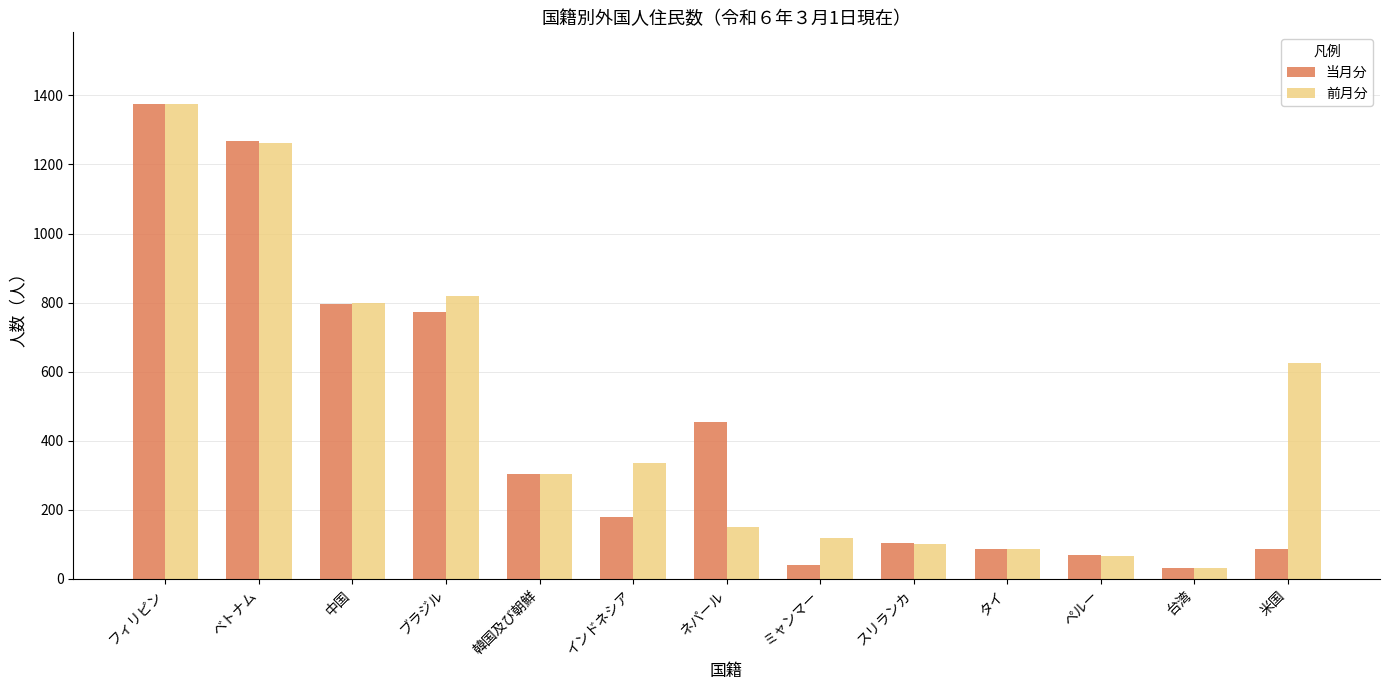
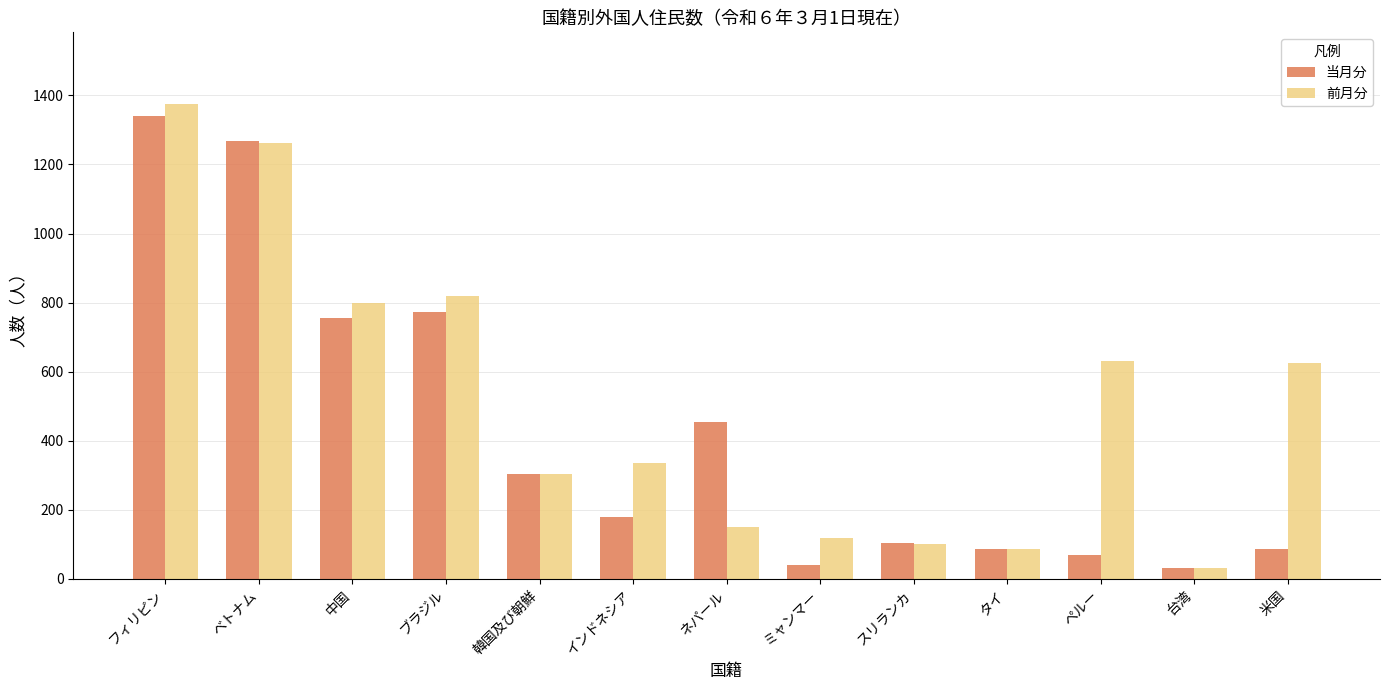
  {
    "当月分": {
-     "フィリピン": 1370,
+     "フィリピン": 1340,
      "ベトナム": 1270,
-     "中国": 800,
+     "中国": 750,
      "ブラジル": 770,
      "韓国及び朝鮮": 300,
      "インドネシア": 180,
      "ネパール": 460,
      "ミャンマー": 40,
      "スリランカ": 100,
      "タイ": 90,
      "ペルー": 70,
      "台湾": 30,
      "米国": 90
    },
    "前月分": {
      "フィリピン": 1380,
      "ベトナム": 1260,
      "中国": 800,
      "ブラジル": 820,
      "韓国及び朝鮮": 310,
      "インドネシア": 340,
      "ネパール": 150,
      "ミャンマー": 120,
      "スリランカ": 100,
      "タイ": 90,
-     "ペルー": 70,
+     "ペルー": 630,
      "台湾": 30,
      "米国": 620
    }
  }
